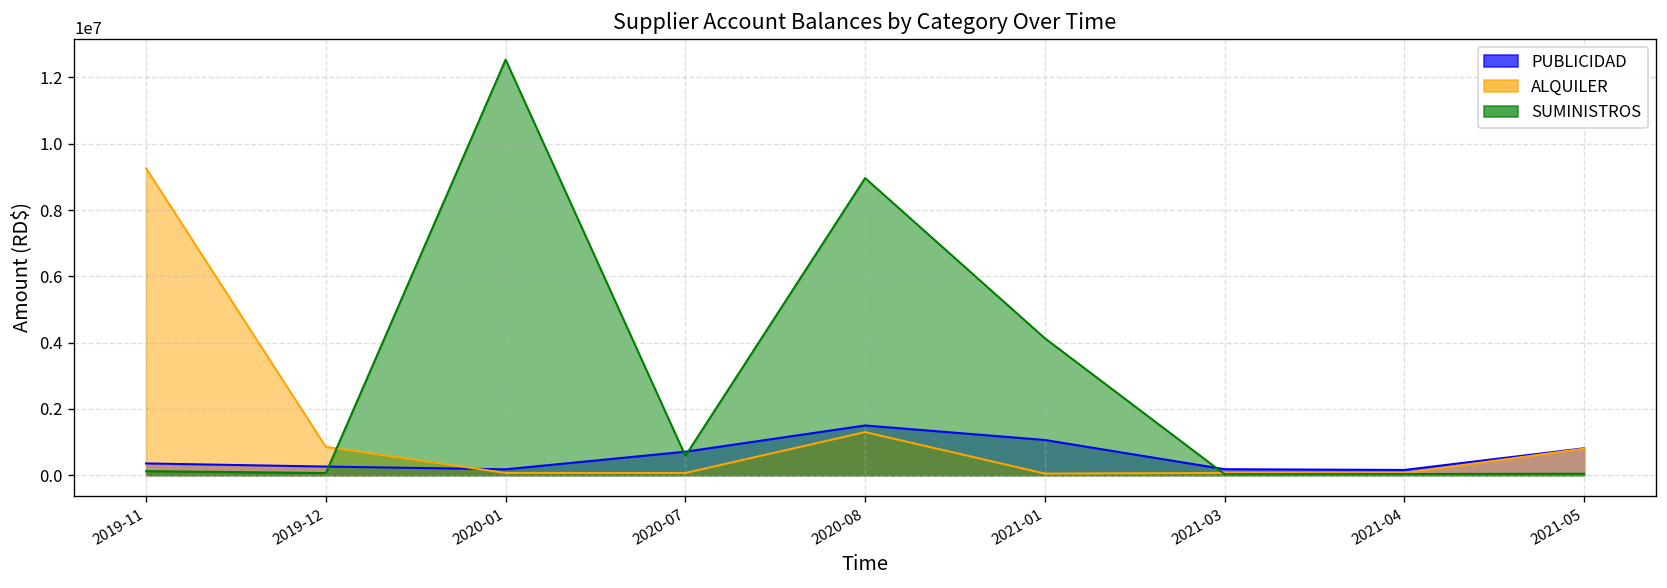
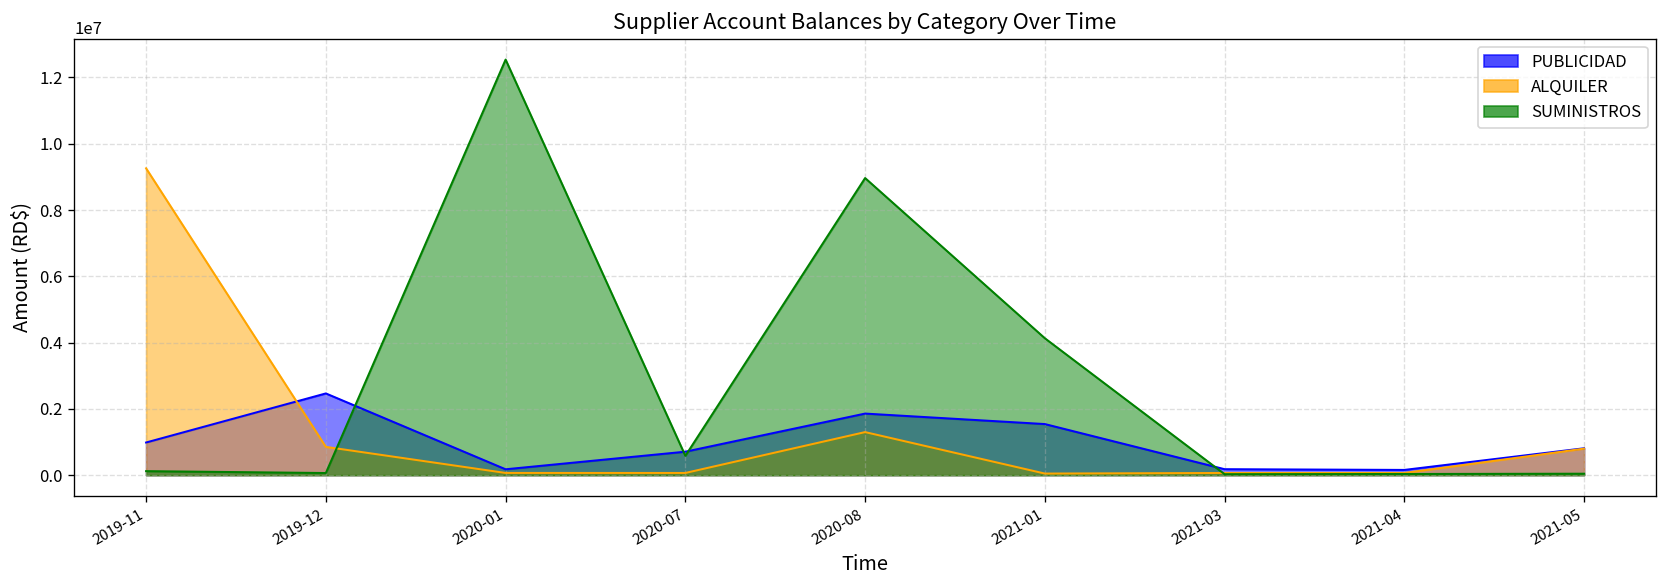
  {
    "PUBLICIDAD": {
-     "2019-11": 400000,
-     "2019-12": 300000,
+     "2019-11": 1000000,
+     "2019-12": 2500000,
      "2020-01": 200000,
      "2020-07": 700000,
-     "2020-08": 1500000,
-     "2021-01": 1100000,
+     "2020-08": 1900000,
+     "2021-01": 1500000,
      "2021-03": 200000
    },
    "ALQUILER": {
      "2019-11": 9300000,
      "2019-12": 900000,
      "2020-01": 100000,
      "2020-07": 100000,
      "2020-08": 1300000,
      "2021-01": 0
    },
    "SUMINISTROS": {
      "2019-11": 100000,
      "2019-12": 100000,
      "2020-01": 12500000,
      "2020-07": 600000,
      "2020-08": 9000000,
      "2021-01": 4100000,
      "2021-05": 0
    }
  }
